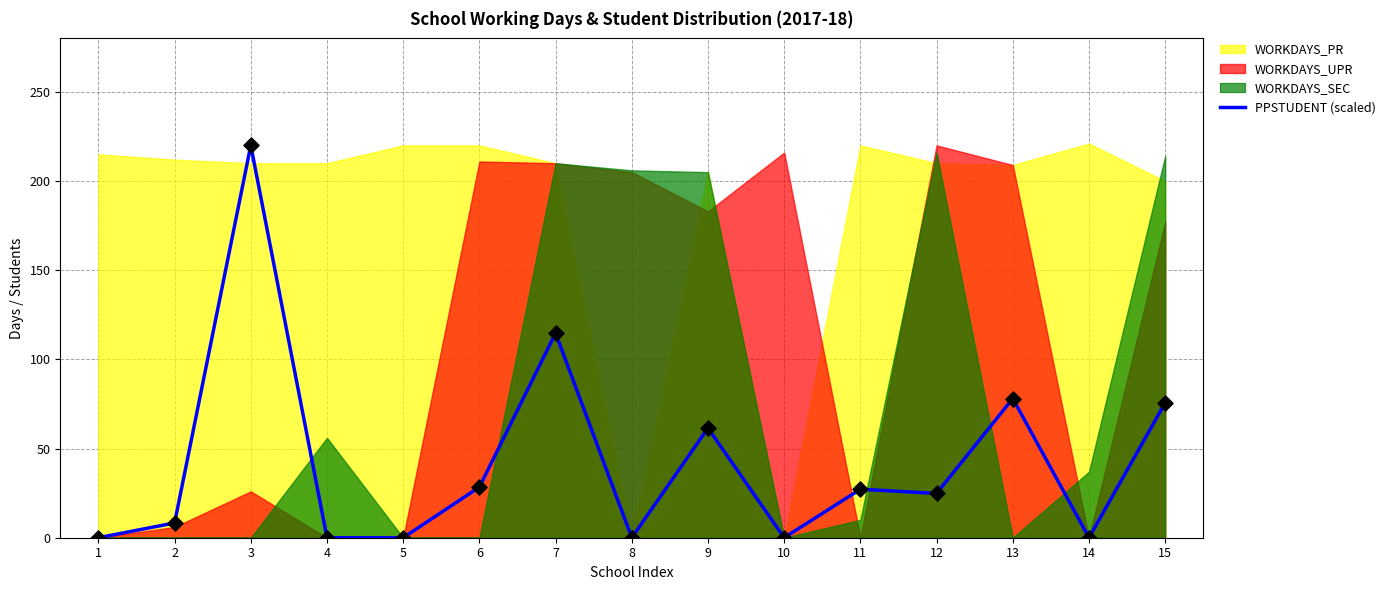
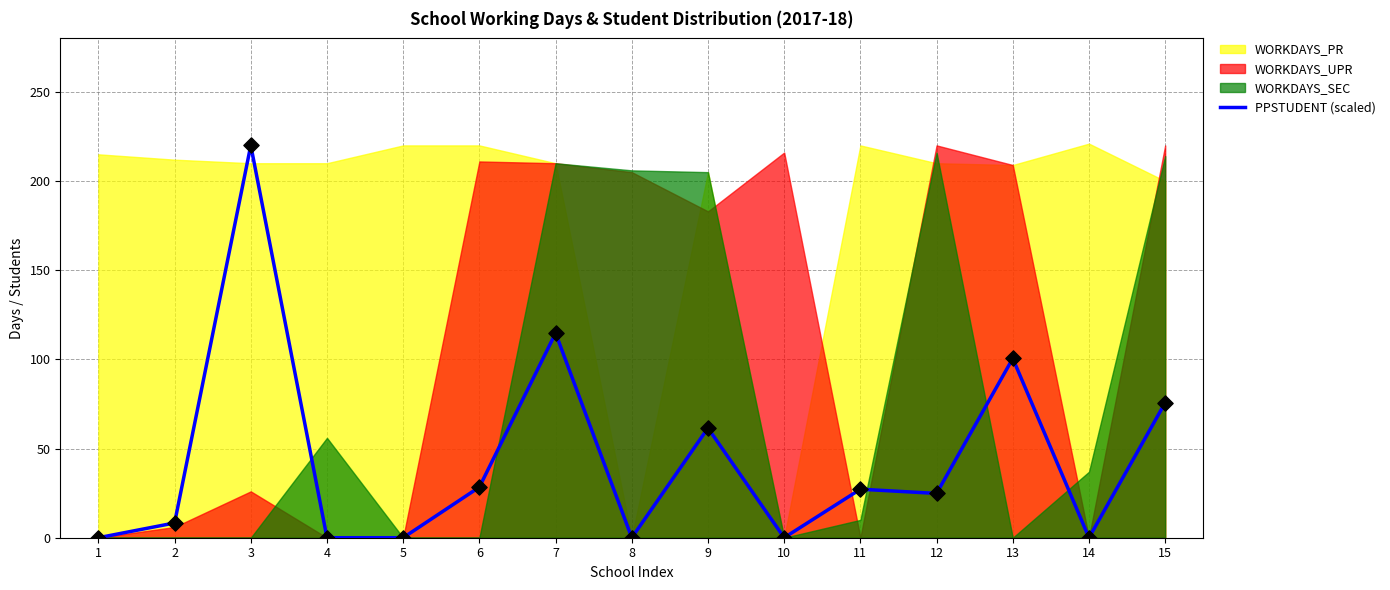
  {
    "WORKDAYS_PR": {
      "1": 215,
      "2": 212,
      "3": 210,
      "4": 210,
      "5": 220,
      "6": 220,
      "11": 220,
      "12": 210,
      "14": 221,
      "15": 200
    },
    "PPSTUDENT (scaled)": {
      "2": 8,
      "3": 220,
      "6": 28,
      "7": 115,
      "9": 62,
      "11": 27,
      "12": 25,
-     "13": 78,
+     "13": 101,
      "15": 76
    },
    "WORKDAYS_UPR": {
      "2": 6,
      "3": 26,
      "6": 211,
      "9": 183,
      "10": 216,
      "11": 0,
      "12": 220,
-     "15": 177
+     "15": 220
    },
    "WORKDAYS_SEC": {
      "2": 0,
      "3": 0,
      "4": 56,
      "6": 0,
      "11": 10,
      "12": 216,
      "13": 0,
      "14": 37,
      "15": 214
    }
  }
